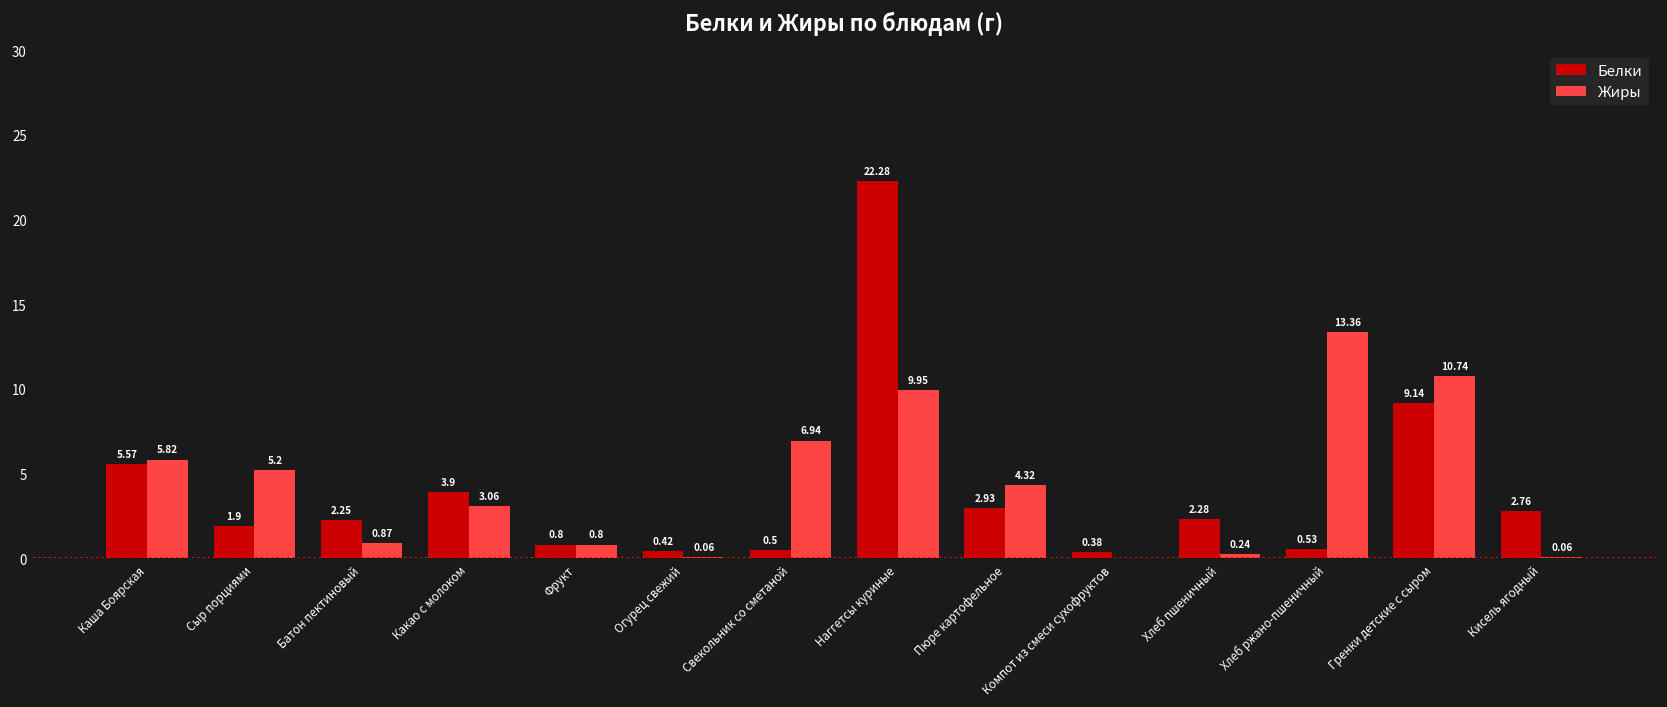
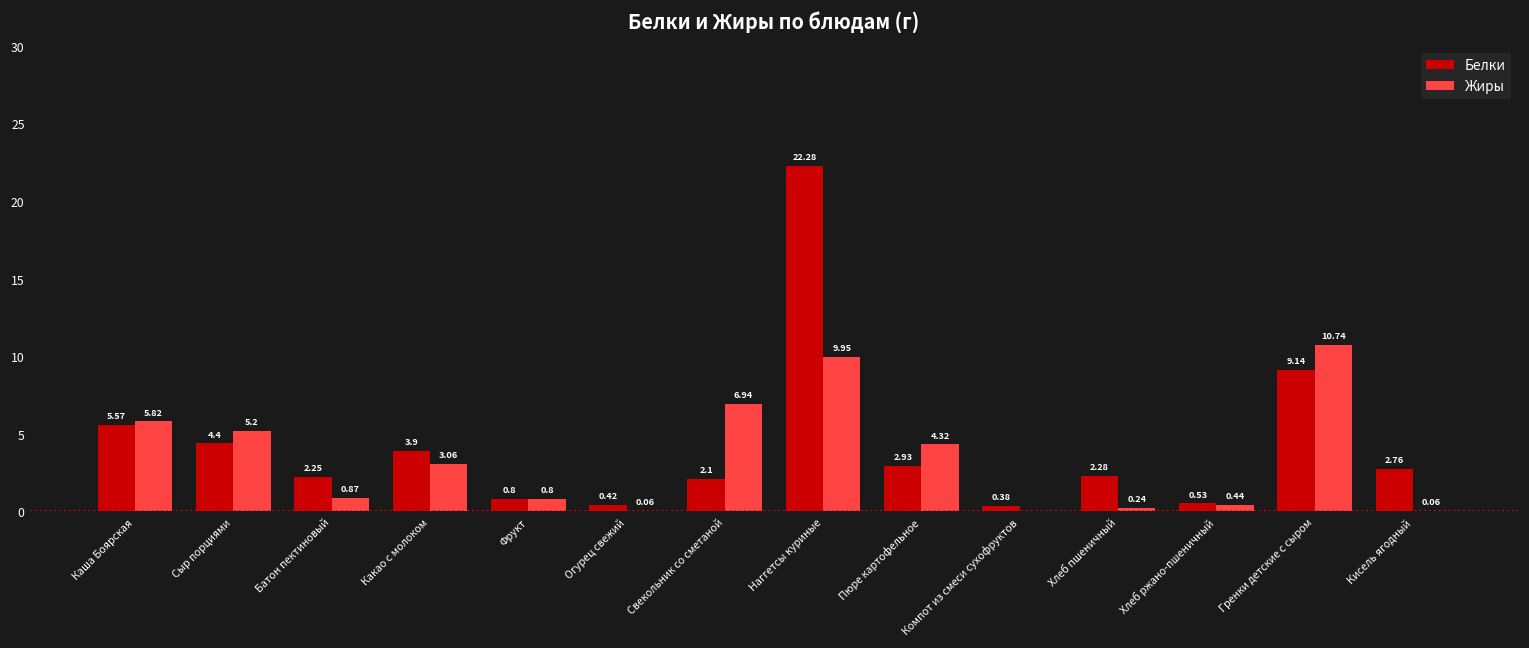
  {
    "Белки": {
      "Каша Боярская": 5.57,
-     "Сыр порциями": 1.9,
+     "Сыр порциями": 4.4,
      "Батон пектиновый": 2.25,
      "Какао с молоком": 3.9,
      "Фрукт": 0.8,
      "Огурец свежий": 0.42,
-     "Свекольник со сметаной": 0.5,
+     "Свекольник со сметаной": 2.1,
      "Наггетсы куриные": 22.28,
      "Пюре картофельное": 2.93,
      "Компот из смеси сухофруктов": 0.38,
      "Хлеб пшеничный": 2.28,
      "Хлеб ржано-пшеничный": 0.53,
      "Гренки детские с сыром": 9.14,
      "Кисель ягодный": 2.76
    },
    "Жиры": {
      "Каша Боярская": 5.82,
      "Сыр порциями": 5.2,
      "Батон пектиновый": 0.87,
      "Какао с молоком": 3.06,
      "Фрукт": 0.8,
      "Огурец свежий": 0.06,
      "Свекольник со сметаной": 6.94,
      "Наггетсы куриные": 9.95,
      "Пюре картофельное": 4.32,
      "Хлеб пшеничный": 0.24,
-     "Хлеб ржано-пшеничный": 13.36,
+     "Хлеб ржано-пшеничный": 0.44,
      "Гренки детские с сыром": 10.74,
      "Кисель ягодный": 0.06
    }
  }
